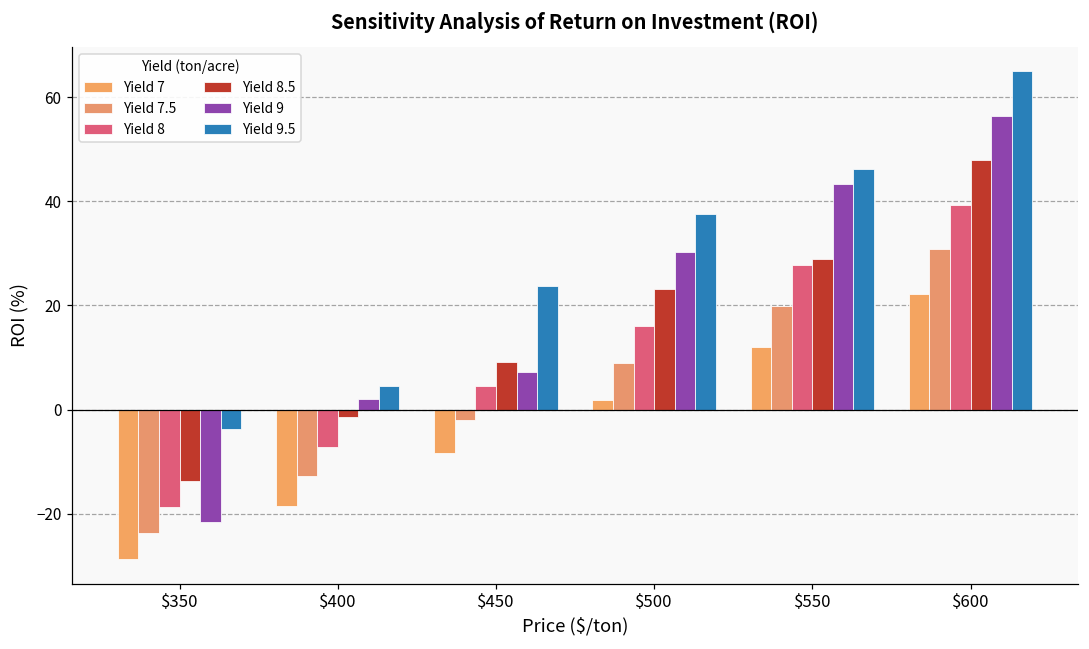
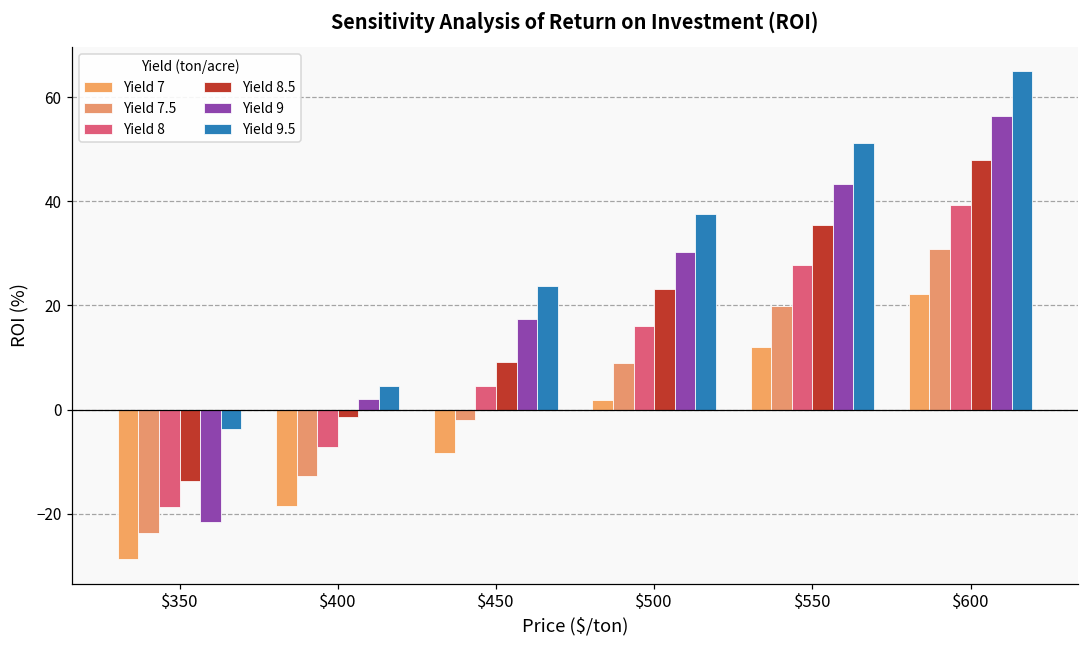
  {
    "Yield 8.5": {
      "$350": -14,
      "$400": -1,
      "$450": 9,
      "$500": 23,
-     "$550": 29,
+     "$550": 36,
      "$600": 48
    },
    "Yield 9": {
      "$350": -21,
      "$400": 2,
-     "$450": 7,
+     "$450": 17,
      "$500": 30,
      "$550": 43,
      "$600": 56
    },
    "Yield 9.5": {
      "$350": -4,
      "$400": 5,
      "$450": 24,
      "$500": 37,
-     "$550": 46,
+     "$550": 51,
      "$600": 65
    }
  }
